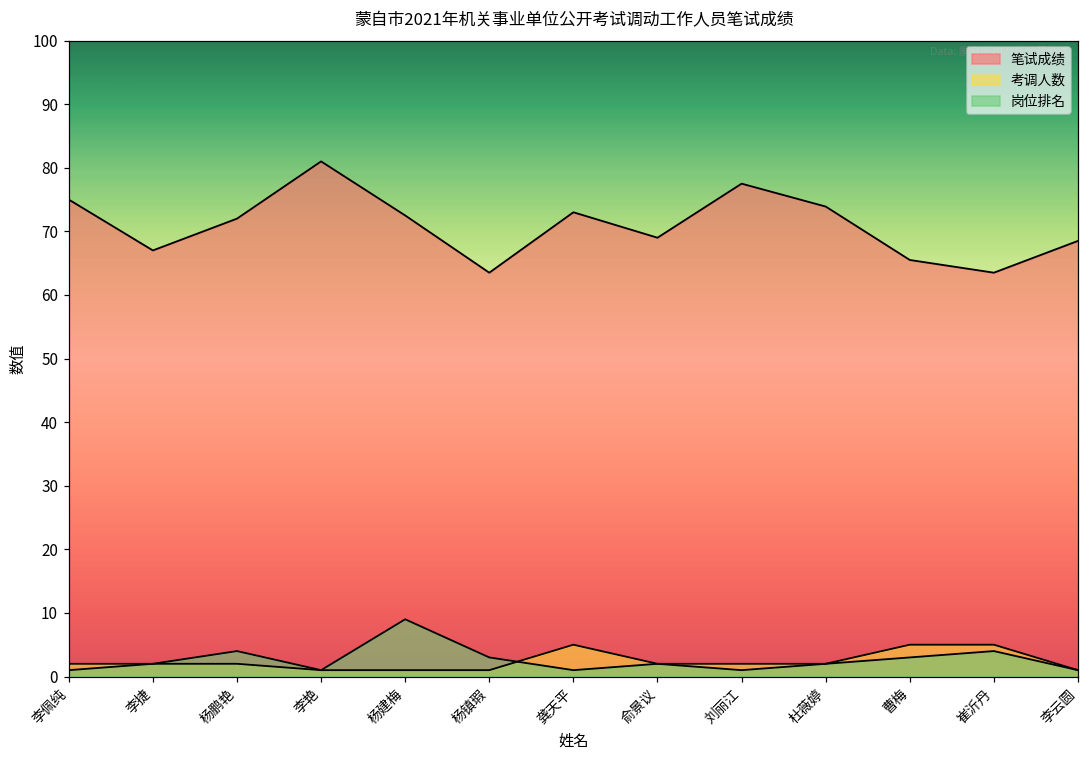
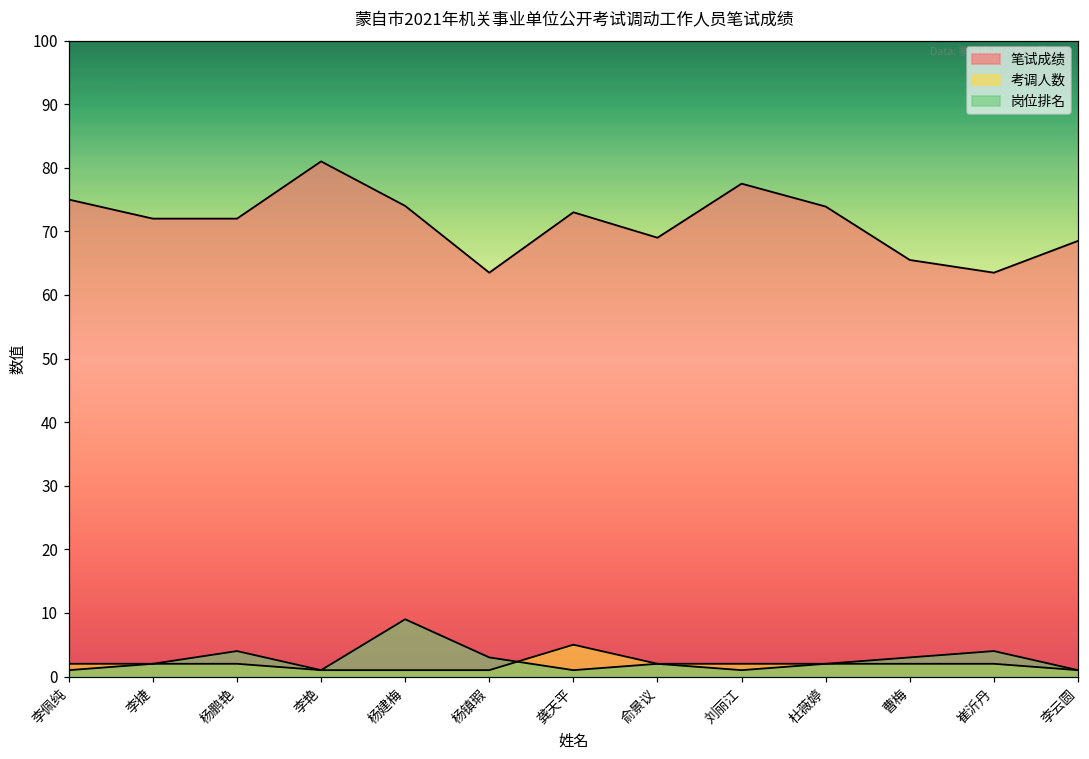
  {
    "笔试成绩": {
      "李佩纯": 75,
-     "李捷": 67,
+     "李捷": 72,
      "杨鹏艳": 72,
      "李艳": 81,
-     "杨建梅": 73,
+     "杨建梅": 74,
      "杨镇瑕": 64,
      "龚天平": 73,
      "俞景议": 69,
      "刘丽江": 78,
      "杜薇婷": 74,
      "曹梅": 66,
      "崔沂丹": 64,
      "李云圆": 69
    },
    "考调人数": {
      "李佩纯": 2,
      "杨鹏艳": 2,
      "杨建梅": 1,
      "杨镇瑕": 1,
      "龚天平": 5,
      "刘丽江": 2,
-     "曹梅": 5,
-     "崔沂丹": 5
+     "曹梅": 2,
+     "崔沂丹": 2
    },
    "岗位排名": {
      "李佩纯": 1,
      "杨鹏艳": 4,
      "杨建梅": 9,
      "杨镇瑕": 3,
      "龚天平": 1,
      "刘丽江": 1,
      "曹梅": 3,
      "崔沂丹": 4
    }
  }
